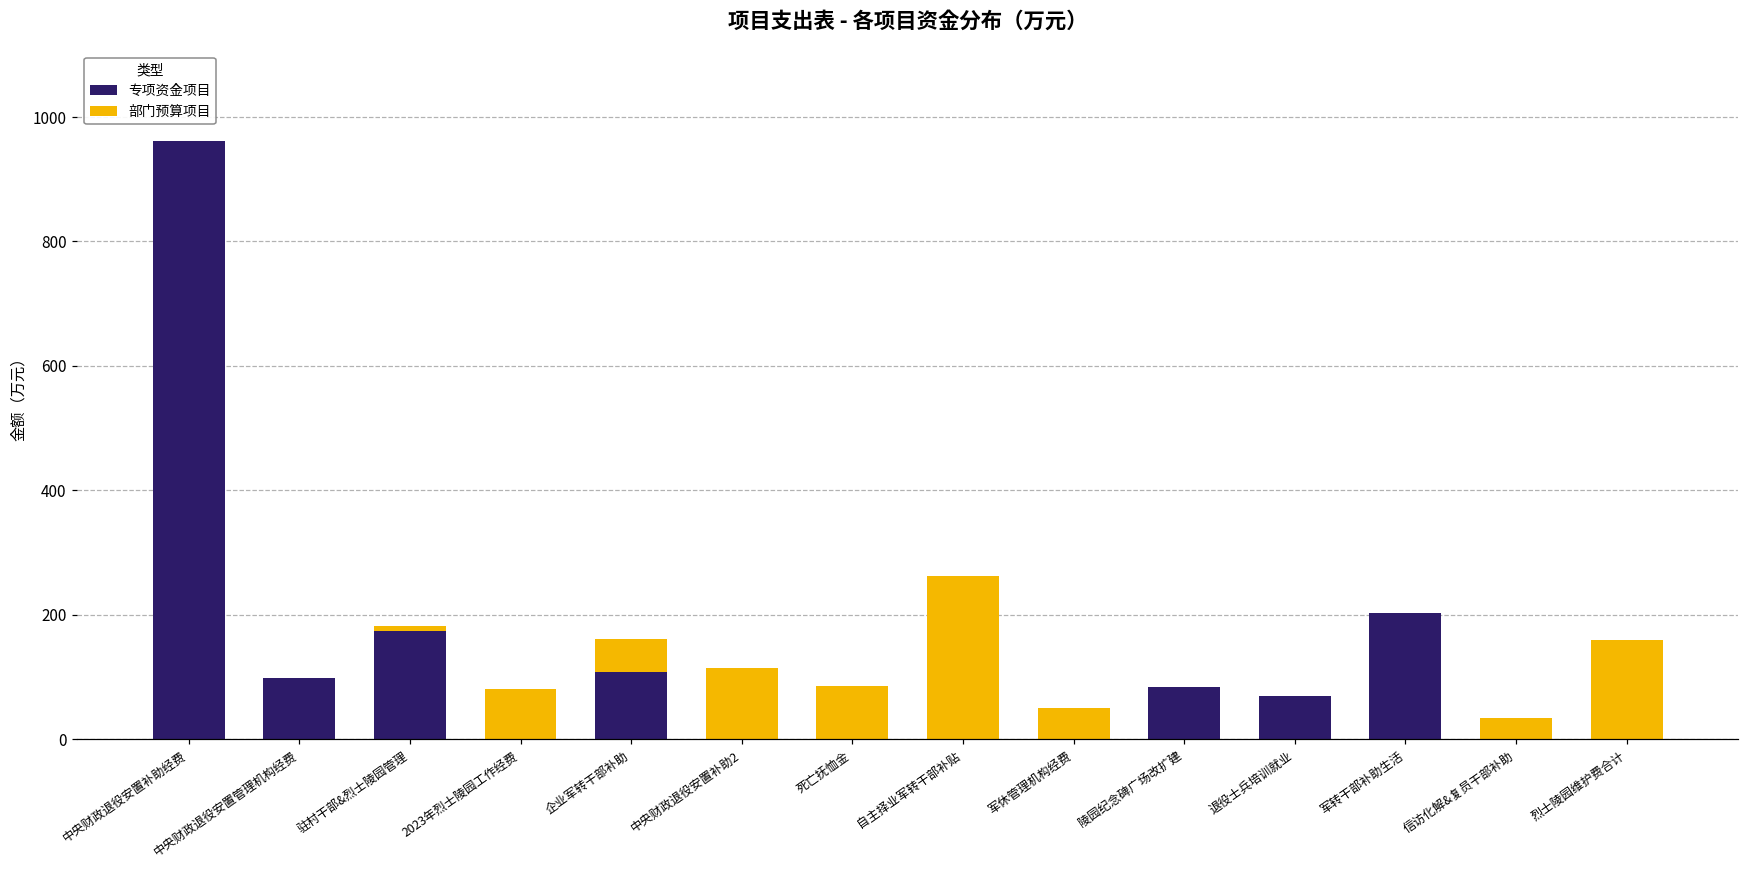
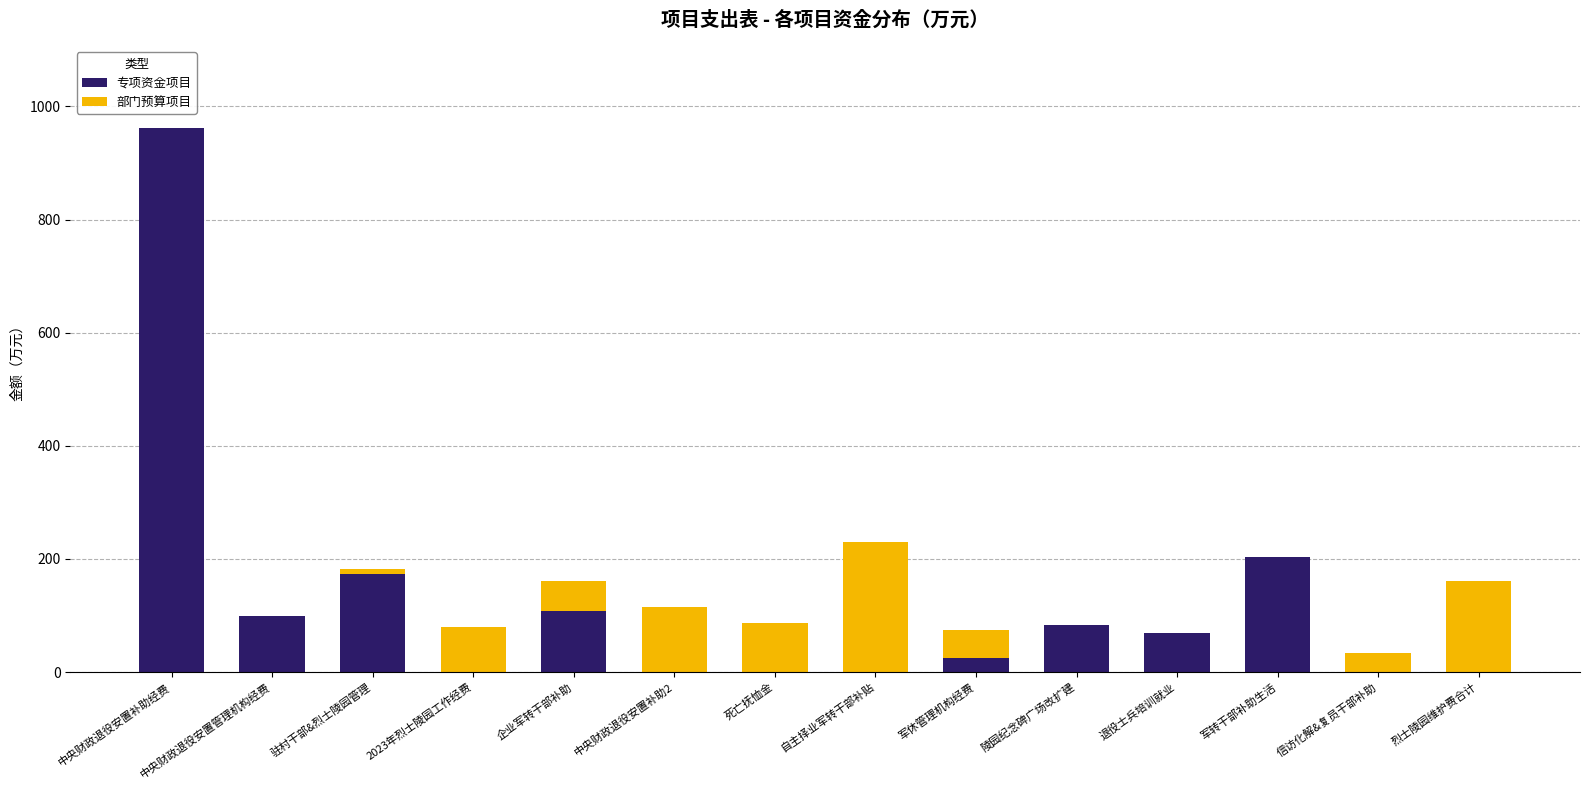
  {
    "专项资金项目": {
      "中央财政退役安置补助经费": 960,
      "中央财政退役安置管理机构经费": 100,
      "驻村干部&烈士陵园管理": 170,
      "2023年烈士陵园工作经费": 0,
      "企业军转干部补助": 110,
      "中央财政退役安置补助2": 0,
      "死亡抚恤金": 0,
      "自主择业军转干部补贴": 0,
-     "军休管理机构经费": 0,
+     "军休管理机构经费": 20,
      "陵园纪念碑广场改扩建": 80,
      "退役士兵培训就业": 70,
      "军转干部补助生活": 200,
      "信访化解&复员干部补助": 0,
      "烈士陵园维护费合计": 0
    },
    "部门预算项目": {
      "中央财政退役安置补助经费": 0,
      "中央财政退役安置管理机构经费": 0,
      "驻村干部&烈士陵园管理": 10,
      "2023年烈士陵园工作经费": 80,
      "企业军转干部补助": 50,
      "中央财政退役安置补助2": 110,
      "死亡抚恤金": 90,
-     "自主择业军转干部补贴": 260,
+     "自主择业军转干部补贴": 230,
      "军休管理机构经费": 50,
      "陵园纪念碑广场改扩建": 0,
      "退役士兵培训就业": 0,
      "军转干部补助生活": 0,
      "信访化解&复员干部补助": 30,
      "烈士陵园维护费合计": 160
    }
  }
